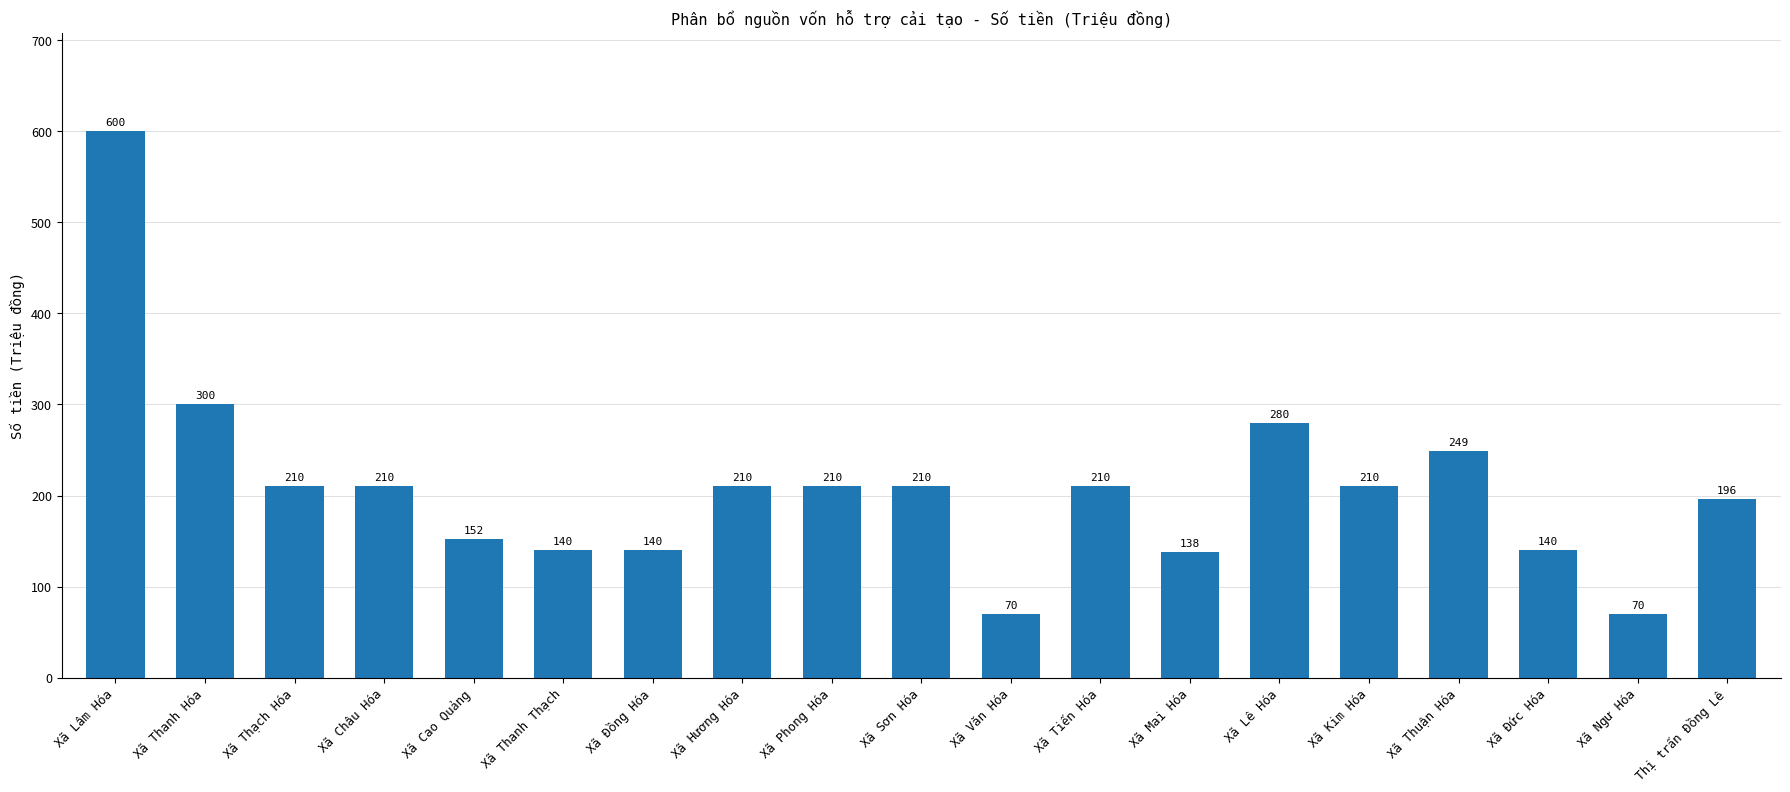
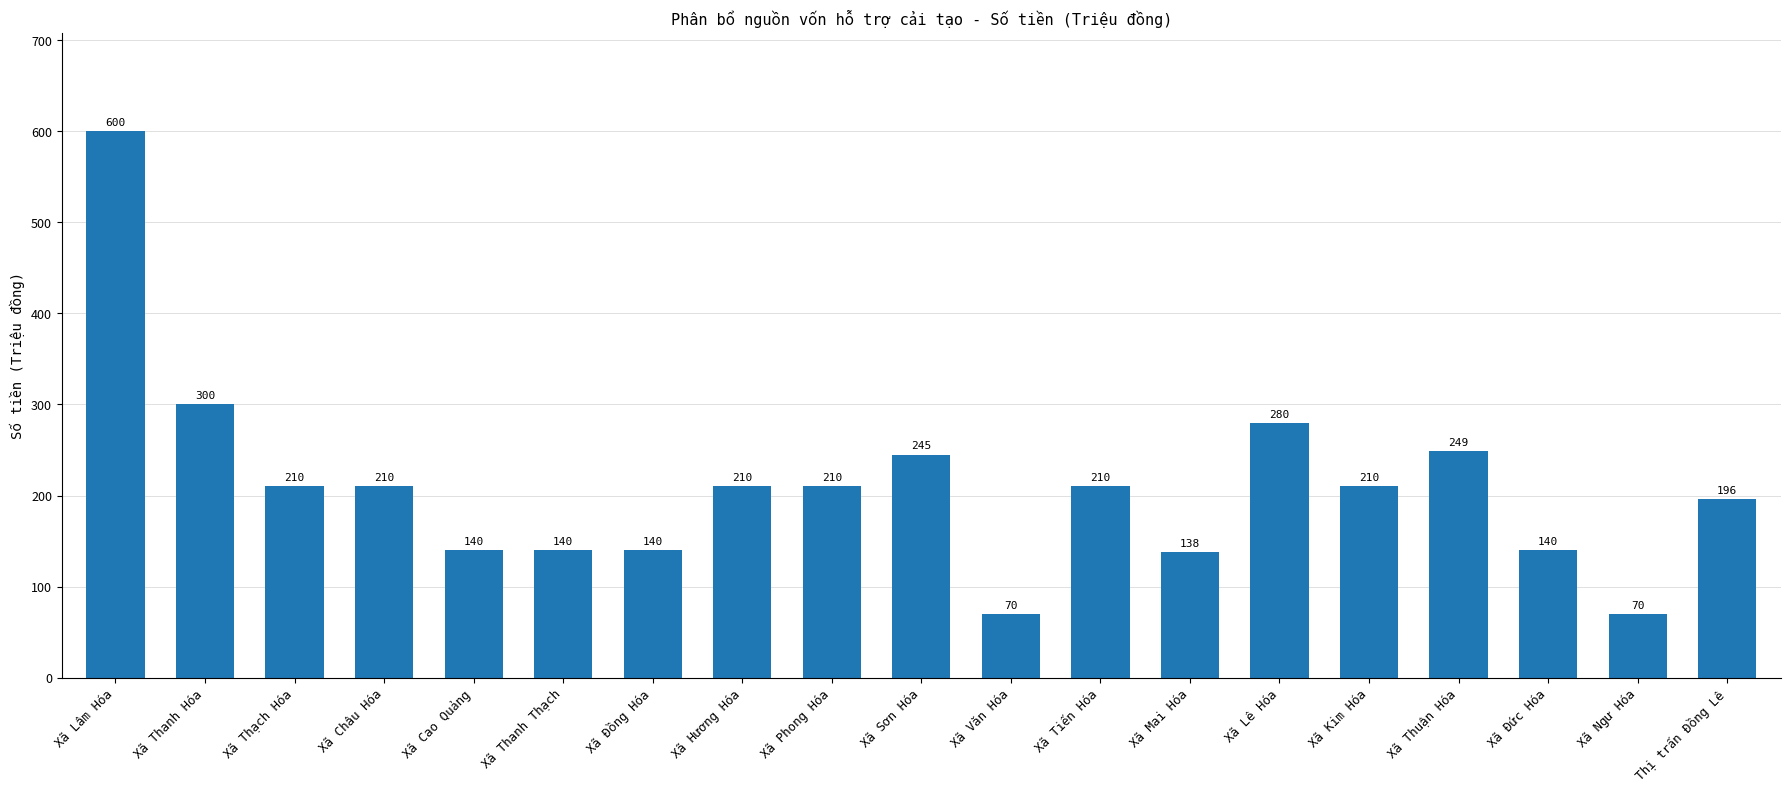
  {
    "Xã Lâm Hóa": 600,
    "Xã Thanh Hóa": 300,
    "Xã Thạch Hóa": 210,
    "Xã Châu Hóa": 210,
-   "Xã Cao Quảng": 152,
+   "Xã Cao Quảng": 140,
    "Xã Thanh Thạch": 140,
    "Xã Đồng Hóa": 140,
    "Xã Hương Hóa": 210,
    "Xã Phong Hóa": 210,
-   "Xã Sơn Hóa": 210,
+   "Xã Sơn Hóa": 245,
    "Xã Văn Hóa": 70,
    "Xã Tiến Hóa": 210,
    "Xã Mai Hóa": 138,
    "Xã Lê Hóa": 280,
    "Xã Kim Hóa": 210,
    "Xã Thuận Hóa": 249,
    "Xã Đức Hóa": 140,
    "Xã Ngư Hóa": 70,
    "Thị trấn Đồng Lê": 196
  }
